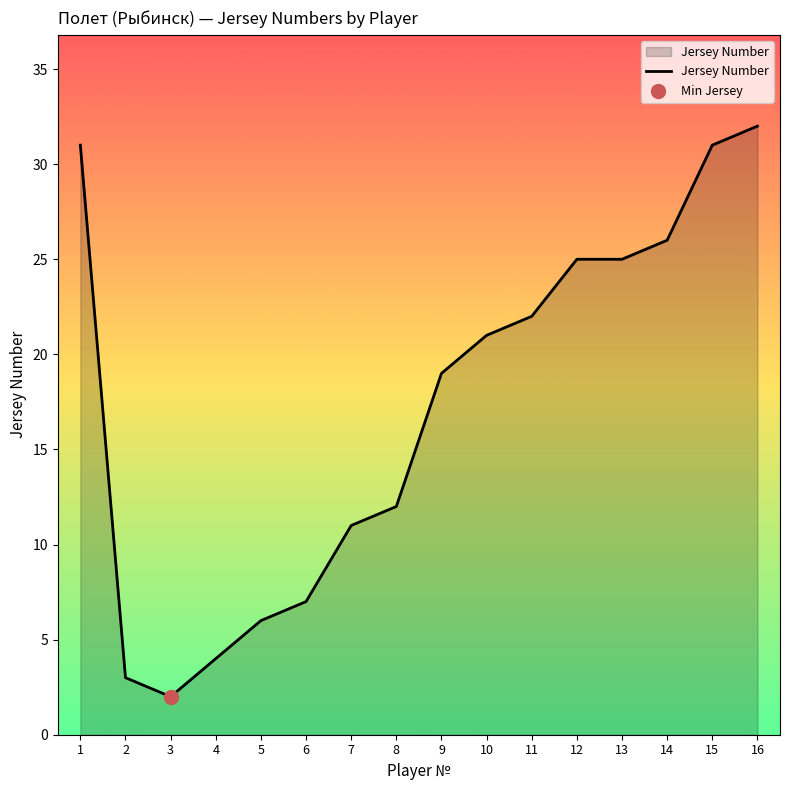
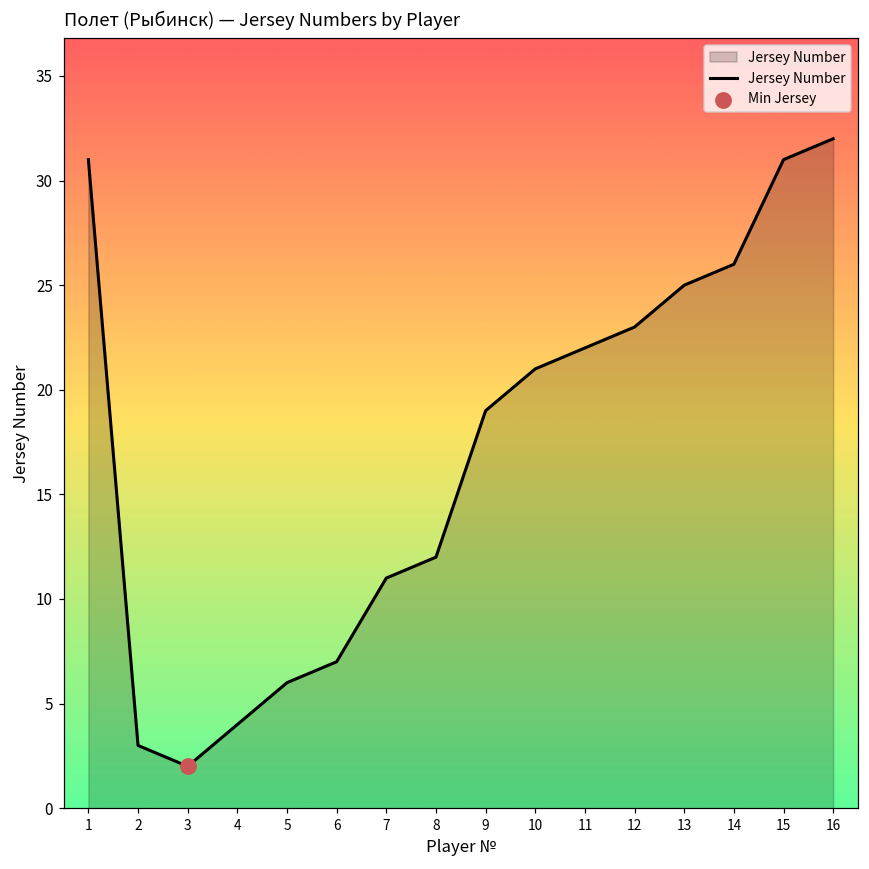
  {
    "Jersey Number": {
      "1": 31,
      "2": 3,
      "4": 4,
      "5": 6,
      "6": 7,
      "7": 11,
      "8": 12,
      "9": 19,
      "10": 21,
      "11": 22,
-     "12": 25,
+     "12": 23,
      "13": 25,
      "14": 26,
      "15": 31,
      "16": 32
    }
  }
